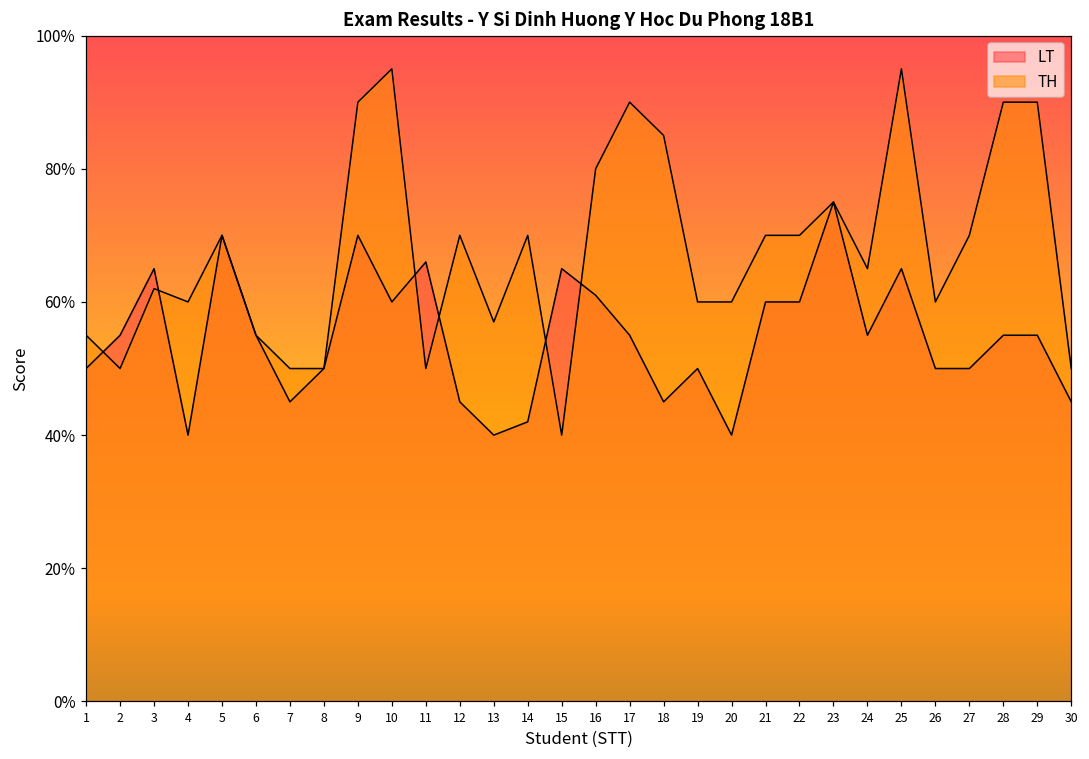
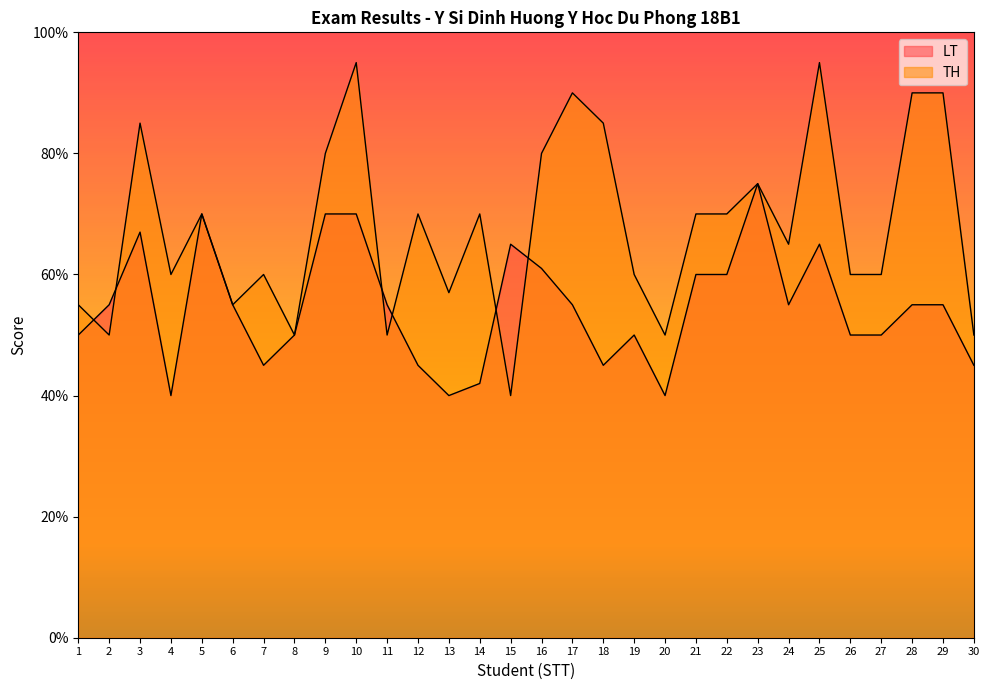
  {
    "LT": {
      "1": "50%",
      "2": "55%",
-     "3": "65%",
+     "3": "67%",
      "4": "40%",
      "7": "45%",
      "9": "70%",
-     "10": "60%",
-     "11": "66%",
+     "10": "70%",
+     "11": "55%",
      "12": "45%",
      "13": "40%",
      "14": "42%",
      "15": "65%",
      "16": "61%",
      "17": "55%",
      "18": "45%",
      "19": "50%",
      "20": "40%",
      "21": "60%",
      "22": "60%",
      "24": "55%",
      "25": "65%",
      "26": "50%",
      "27": "50%",
      "28": "55%",
      "29": "55%",
      "30": "45%"
    },
    "TH": {
      "1": "55%",
      "2": "50%",
-     "3": "62%",
+     "3": "85%",
      "4": "60%",
-     "7": "50%",
-     "9": "90%",
+     "7": "60%",
+     "9": "80%",
      "10": "95%",
      "11": "50%",
      "12": "70%",
      "13": "57%",
      "14": "70%",
      "15": "40%",
      "16": "80%",
      "17": "90%",
      "18": "85%",
      "19": "60%",
-     "20": "60%",
+     "20": "50%",
      "21": "70%",
      "22": "70%",
      "24": "65%",
      "25": "95%",
      "26": "60%",
-     "27": "70%",
+     "27": "60%",
      "28": "90%",
      "29": "90%",
      "30": "50%"
    }
  }
